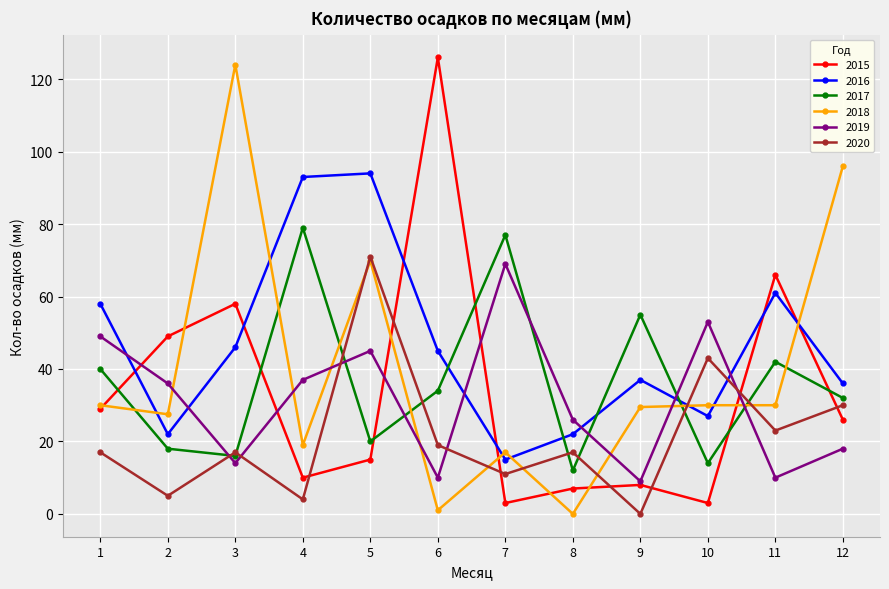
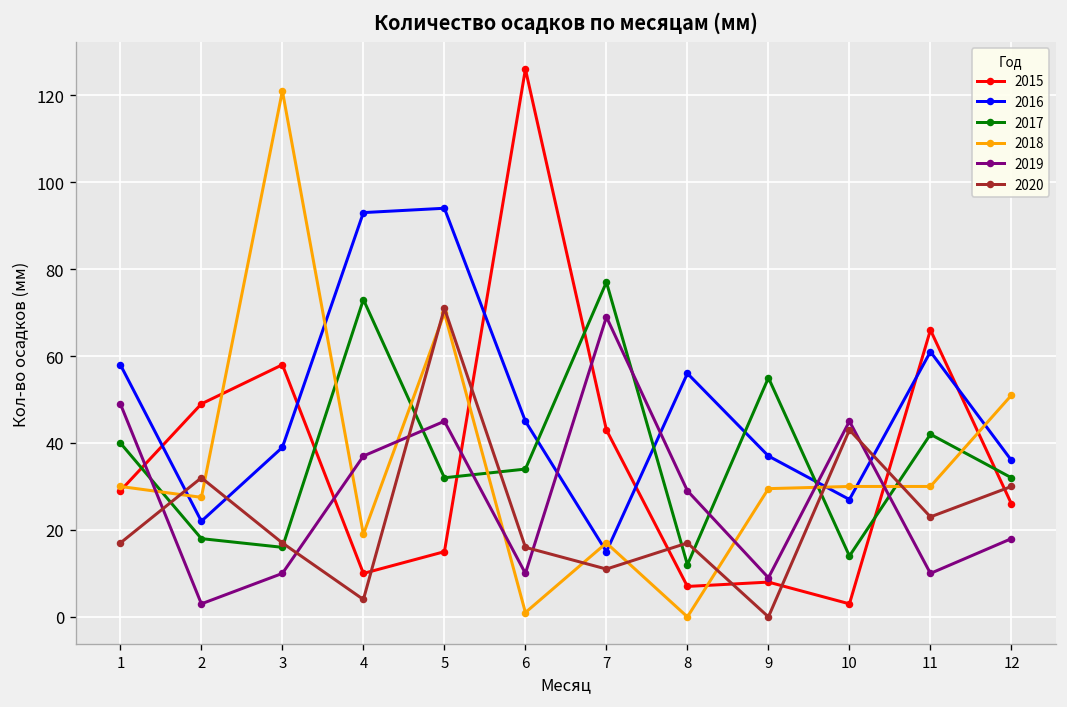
  {
    "2015": {
      "1": 29,
      "2": 49,
      "3": 58,
      "4": 10,
      "5": 15,
      "6": 126,
-     "7": 3,
+     "7": 43,
      "8": 7,
      "9": 8,
      "10": 3,
      "11": 66,
      "12": 26
    },
    "2016": {
      "1": 58,
      "2": 22,
-     "3": 46,
+     "3": 39,
      "4": 93,
      "5": 94,
      "6": 45,
      "7": 15,
-     "8": 22,
+     "8": 56,
      "9": 37,
      "10": 27,
      "11": 61,
      "12": 36
    },
    "2017": {
      "1": 40,
      "2": 18,
      "3": 16,
-     "4": 79,
-     "5": 20,
+     "4": 73,
+     "5": 32,
      "6": 34,
      "7": 77,
      "8": 12,
      "9": 55,
      "10": 14,
      "11": 42,
      "12": 32
    },
    "2018": {
      "1": 30,
      "2": 28,
-     "3": 124,
+     "3": 121,
      "4": 19,
      "5": 70,
      "6": 1,
      "7": 17,
      "8": 0,
      "9": 30,
      "10": 30,
      "11": 30,
-     "12": 96
+     "12": 51
    },
    "2019": {
      "1": 49,
-     "2": 36,
-     "3": 14,
+     "2": 3,
+     "3": 10,
      "4": 37,
      "5": 45,
      "6": 10,
      "7": 69,
-     "8": 26,
+     "8": 29,
      "9": 9,
-     "10": 53,
+     "10": 45,
      "11": 10,
      "12": 18
    },
    "2020": {
      "1": 17,
-     "2": 5,
+     "2": 32,
      "3": 17,
      "4": 4,
      "5": 71,
-     "6": 19,
+     "6": 16,
      "7": 11,
      "8": 17,
      "9": 0,
      "10": 43,
      "11": 23,
      "12": 30
    }
  }
